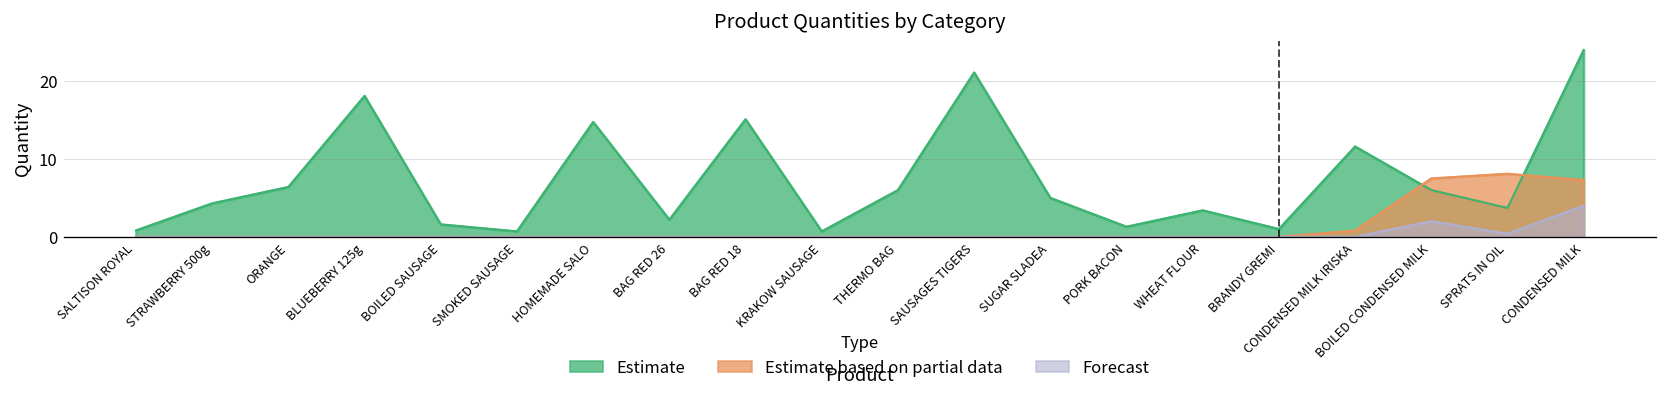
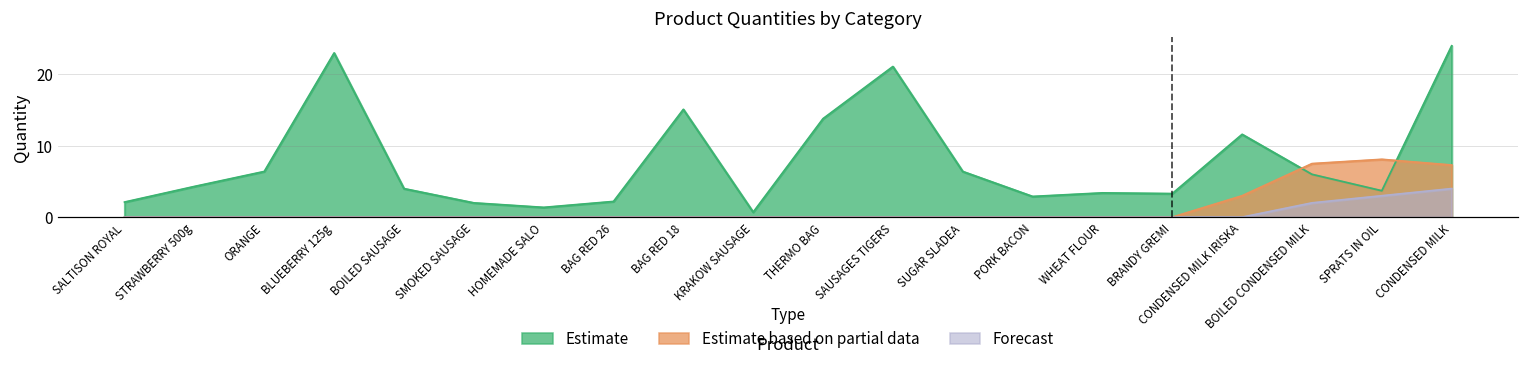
  {
    "Estimate": {
-     "SALTISON ROYAL": 1,
+     "SALTISON ROYAL": 2,
      "STRAWBERRY 500g": 4,
      "ORANGE": 6,
-     "BLUEBERRY 125g": 18,
-     "BOILED SAUSAGE": 2,
-     "SMOKED SAUSAGE": 1,
-     "HOMEMADE SALO": 15,
+     "BLUEBERRY 125g": 23,
+     "BOILED SAUSAGE": 4,
+     "SMOKED SAUSAGE": 2,
+     "HOMEMADE SALO": 1,
      "BAG RED 26": 2,
      "BAG RED 18": 15,
      "KRAKOW SAUSAGE": 1,
-     "THERMO BAG": 6,
+     "THERMO BAG": 14,
      "SAUSAGES TIGERS": 21,
-     "SUGAR SLADEA": 5,
-     "PORK BACON": 1,
+     "SUGAR SLADEA": 6,
+     "PORK BACON": 3,
      "WHEAT FLOUR": 3,
-     "BRANDY GREMI": 1,
+     "BRANDY GREMI": 3,
      "CONDENSED MILK IRISKA": 12,
      "BOILED CONDENSED MILK": 6,
      "SPRATS IN OIL": 4,
      "CONDENSED MILK": 24
    },
    "Estimate based on partial data": {
-     "CONDENSED MILK IRISKA": 1,
+     "CONDENSED MILK IRISKA": 3,
      "BOILED CONDENSED MILK": 8,
      "SPRATS IN OIL": 8,
      "CONDENSED MILK": 7
    },
    "Forecast": {
      "CONDENSED MILK IRISKA": 0,
      "BOILED CONDENSED MILK": 2,
-     "SPRATS IN OIL": 0,
+     "SPRATS IN OIL": 3,
      "CONDENSED MILK": 4
    }
  }
